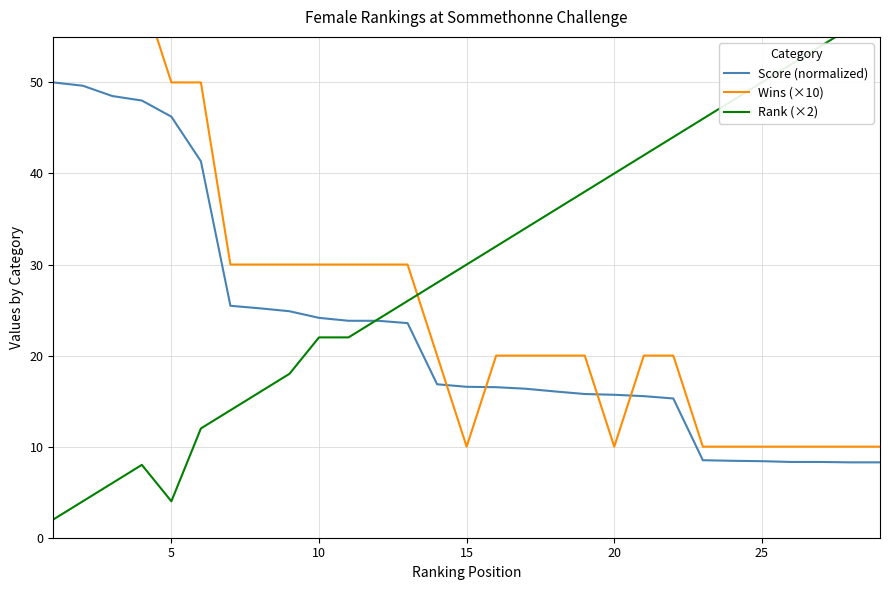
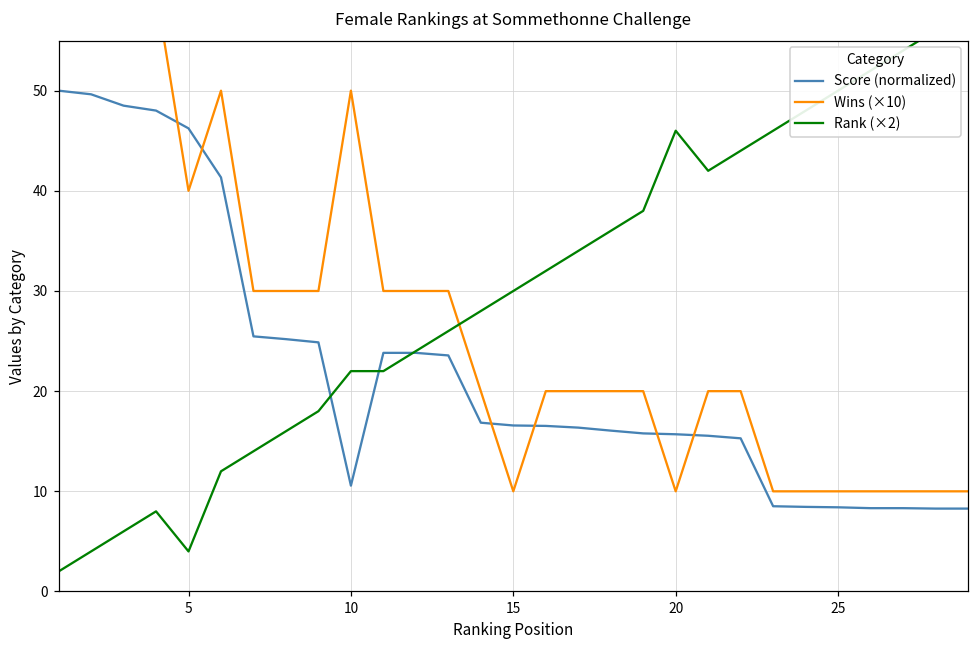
  {
    "Score (normalized)": {
      "5": 46,
-     "10": 24,
+     "10": 11,
      "15": 17,
      "20": 16,
      "25": 8
    },
    "Wins (×10)": {
-     "5": 50,
-     "10": 30,
+     "5": 40,
+     "10": 50,
      "15": 10,
      "20": 10,
      "25": 10
    },
    "Rank (×2)": {
      "5": 4,
      "10": 22,
      "15": 30,
-     "20": 40
+     "20": 46
    }
  }
